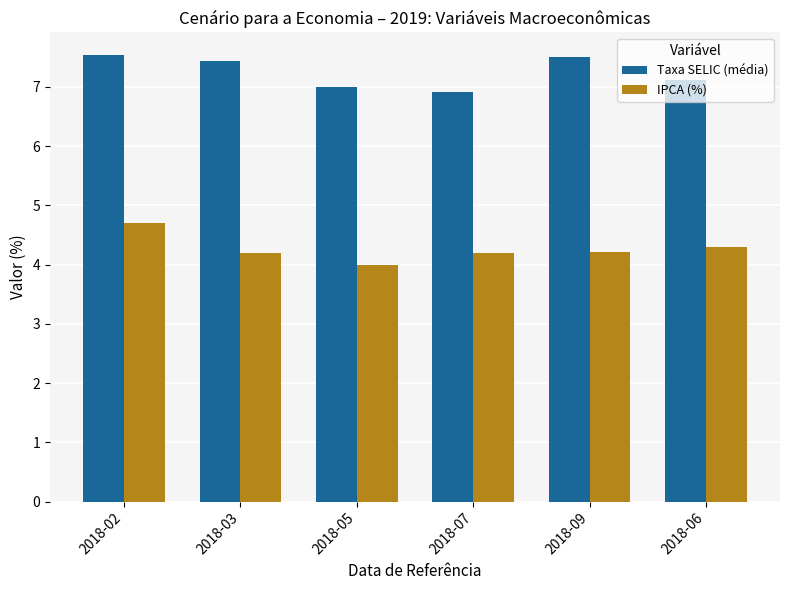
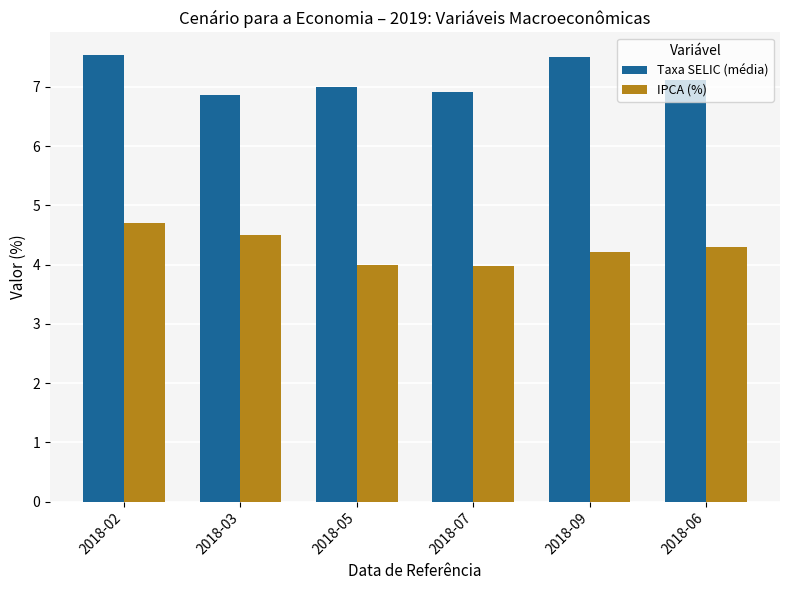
  {
    "Taxa SELIC (média)": {
      "2018-02": 7.5,
-     "2018-03": 7.4,
+     "2018-03": 6.9,
      "2018-05": 7.0,
      "2018-07": 6.9,
      "2018-09": 7.5
    },
    "IPCA (%)": {
      "2018-02": 4.7,
-     "2018-03": 4.2,
+     "2018-03": 4.5,
      "2018-05": 4.0,
-     "2018-07": 4.2,
+     "2018-07": 4.0,
      "2018-09": 4.2,
      "2018-06": 4.3
    }
  }
